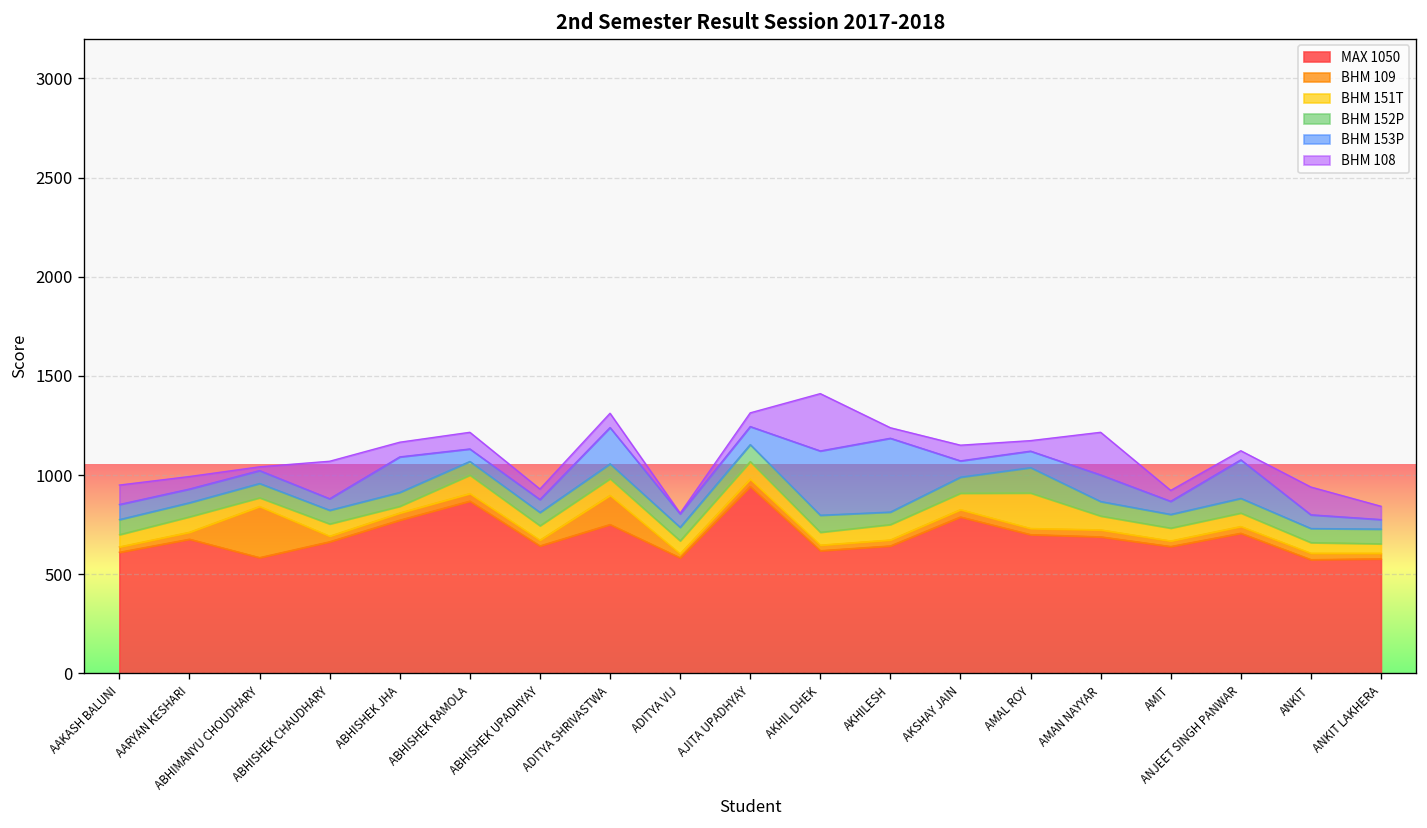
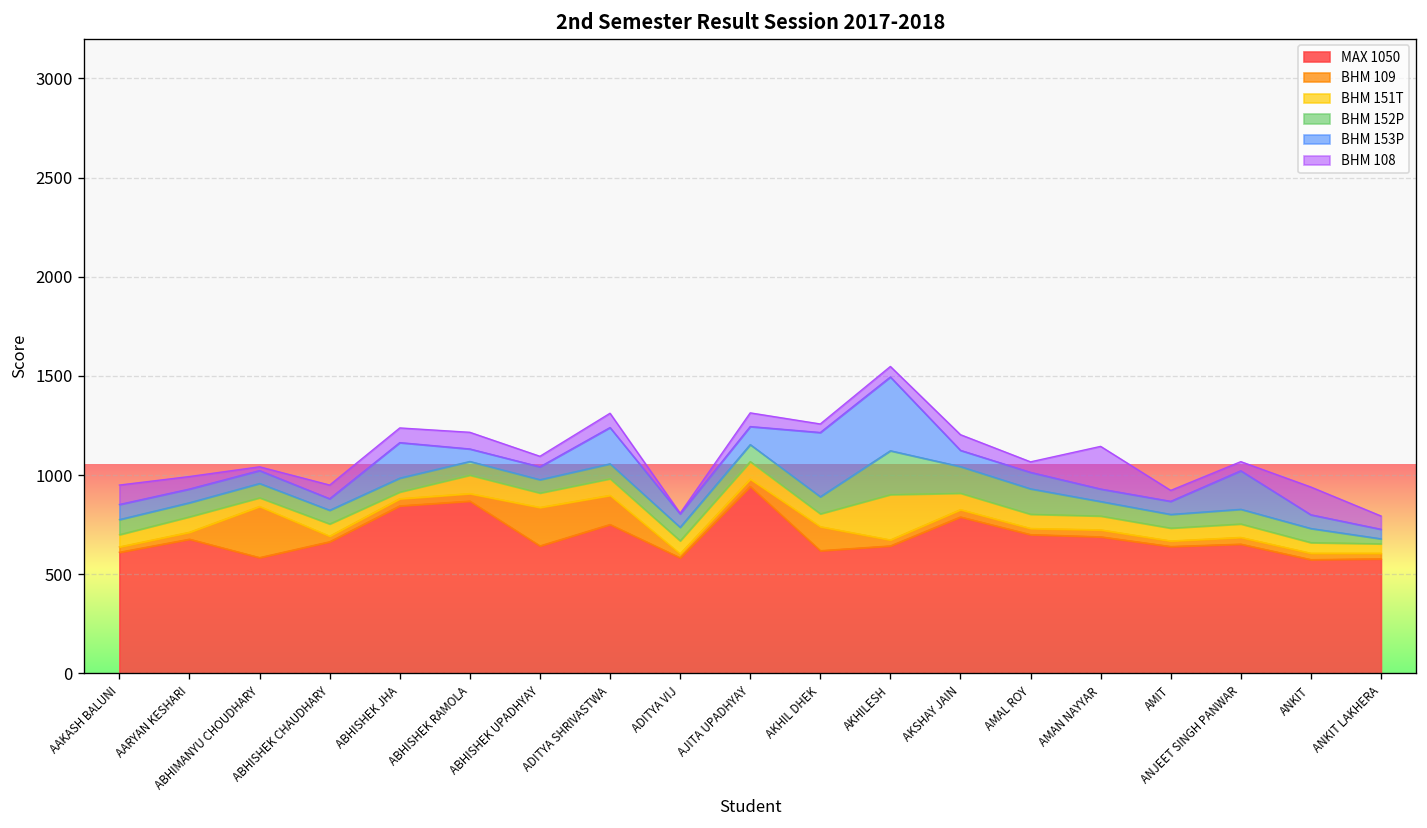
  {
    "MAX 1050": {
      "AAKASH BALUNI": 610,
      "AARYAN KESHARI": 680,
      "ABHIMANYU CHOUDHARY": 580,
      "ABHISHEK CHAUDHARY": 660,
-     "ABHISHEK JHA": 770,
+     "ABHISHEK JHA": 850,
      "ABHISHEK RAMOLA": 870,
      "ABHISHEK UPADHYAY": 640,
      "ADITYA SHRIVASTWA": 750,
      "ADITYA VIJ": 580,
      "AJITA UPADHYAY": 940,
      "AKHIL DHEK": 620,
      "AKHILESH": 640,
      "AKSHAY JAIN": 790,
      "AMAL ROY": 700,
      "AMAN NAYYAR": 690,
      "AMIT": 640,
-     "ANJEET SINGH PANWAR": 710,
+     "ANJEET SINGH PANWAR": 650,
      "ANKIT": 570,
      "ANKIT LAKHERA": 580
    },
    "BHM 109": {
      "AAKASH BALUNI": 30,
      "AARYAN KESHARI": 40,
      "ABHIMANYU CHOUDHARY": 260,
      "ABHISHEK CHAUDHARY": 30,
      "ABHISHEK JHA": 40,
      "ABHISHEK RAMOLA": 40,
-     "ABHISHEK UPADHYAY": 30,
+     "ABHISHEK UPADHYAY": 190,
      "ADITYA SHRIVASTWA": 150,
      "ADITYA VIJ": 20,
      "AJITA UPADHYAY": 40,
-     "AKHIL DHEK": 30,
+     "AKHIL DHEK": 120,
      "AKHILESH": 30,
      "AKSHAY JAIN": 40,
      "AMAL ROY": 30,
      "AMAN NAYYAR": 40,
      "AMIT": 30,
      "ANJEET SINGH PANWAR": 30,
      "ANKIT": 30,
      "ANKIT LAKHERA": 30
    },
    "BHM 151T": {
      "AAKASH BALUNI": 60,
      "AARYAN KESHARI": 80,
      "ABHIMANYU CHOUDHARY": 40,
      "ABHISHEK CHAUDHARY": 60,
      "ABHISHEK JHA": 30,
      "ABHISHEK RAMOLA": 90,
      "ABHISHEK UPADHYAY": 70,
      "ADITYA SHRIVASTWA": 80,
      "ADITYA VIJ": 70,
      "AJITA UPADHYAY": 90,
      "AKHIL DHEK": 70,
-     "AKHILESH": 80,
+     "AKHILESH": 230,
      "AKSHAY JAIN": 80,
-     "AMAL ROY": 180,
+     "AMAL ROY": 70,
      "AMAN NAYYAR": 70,
      "AMIT": 70,
      "ANJEET SINGH PANWAR": 70,
      "ANKIT": 50,
      "ANKIT LAKHERA": 50
    },
    "BHM 152P": {
      "AAKASH BALUNI": 80,
      "AARYAN KESHARI": 70,
      "ABHIMANYU CHOUDHARY": 70,
      "ABHISHEK CHAUDHARY": 70,
      "ABHISHEK JHA": 70,
      "ABHISHEK RAMOLA": 70,
      "ABHISHEK UPADHYAY": 70,
      "ADITYA SHRIVASTWA": 80,
      "ADITYA VIJ": 70,
      "AJITA UPADHYAY": 90,
      "AKHIL DHEK": 90,
-     "AKHILESH": 60,
-     "AKSHAY JAIN": 80,
+     "AKHILESH": 220,
+     "AKSHAY JAIN": 130,
      "AMAL ROY": 130,
      "AMAN NAYYAR": 70,
      "AMIT": 70,
      "ANJEET SINGH PANWAR": 70,
      "ANKIT": 70,
-     "ANKIT LAKHERA": 70
+     "ANKIT LAKHERA": 30
    },
    "BHM 153P": {
      "AAKASH BALUNI": 80,
      "AARYAN KESHARI": 70,
      "ABHIMANYU CHOUDHARY": 70,
      "ABHISHEK CHAUDHARY": 60,
      "ABHISHEK JHA": 180,
      "ABHISHEK RAMOLA": 60,
      "ABHISHEK UPADHYAY": 70,
      "ADITYA SHRIVASTWA": 180,
      "AJITA UPADHYAY": 90,
      "AKHIL DHEK": 320,
      "AKHILESH": 370,
      "AKSHAY JAIN": 80,
      "AMAL ROY": 80,
-     "AMAN NAYYAR": 130,
+     "AMAN NAYYAR": 60,
      "AMIT": 70,
      "ANJEET SINGH PANWAR": 190,
      "ANKIT": 70,
      "ANKIT LAKHERA": 50
    },
    "BHM 108": {
      "AAKASH BALUNI": 100,
      "AARYAN KESHARI": 60,
      "ABHIMANYU CHOUDHARY": 20,
-     "ABHISHEK CHAUDHARY": 190,
+     "ABHISHEK CHAUDHARY": 70,
      "ABHISHEK JHA": 70,
      "ABHISHEK RAMOLA": 80,
      "ABHISHEK UPADHYAY": 50,
      "ADITYA SHRIVASTWA": 70,
      "AJITA UPADHYAY": 70,
-     "AKHIL DHEK": 290,
+     "AKHIL DHEK": 40,
      "AKHILESH": 50,
      "AKSHAY JAIN": 80,
      "AMAL ROY": 50,
      "AMAN NAYYAR": 220,
      "AMIT": 60,
      "ANJEET SINGH PANWAR": 50,
      "ANKIT": 140,
      "ANKIT LAKHERA": 70
    }
  }
